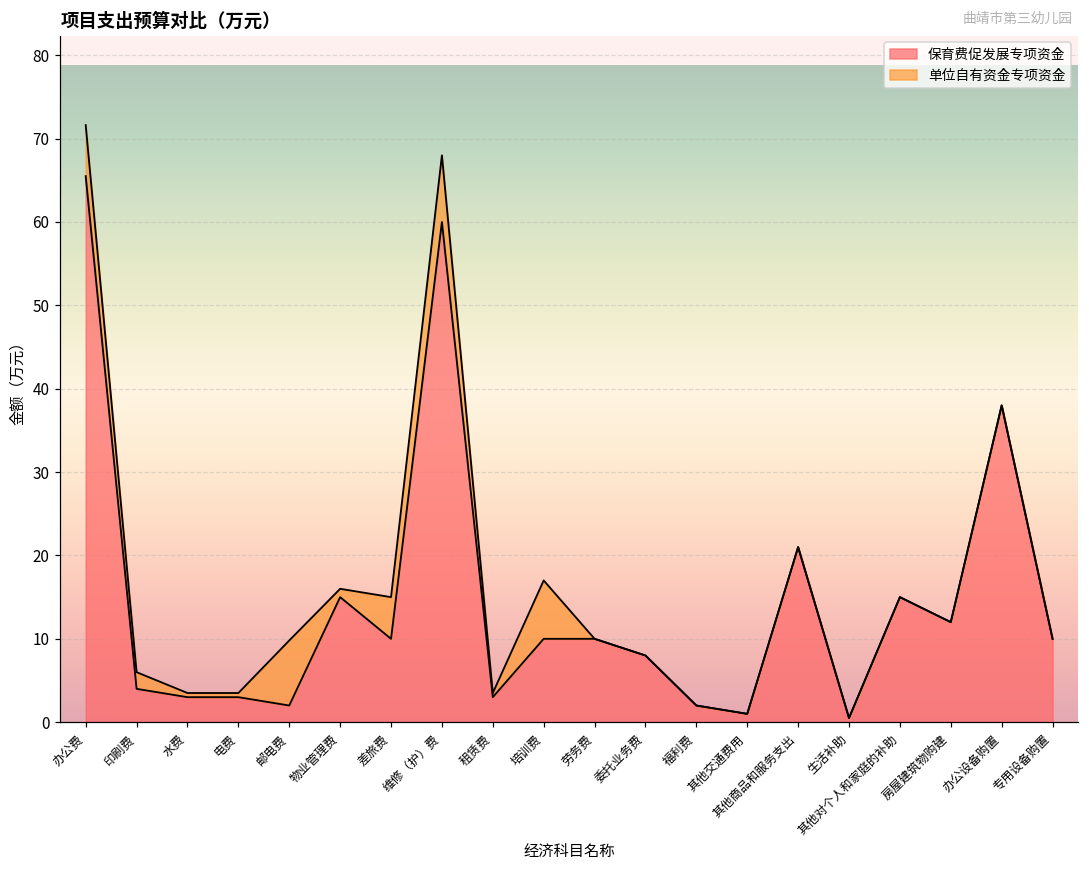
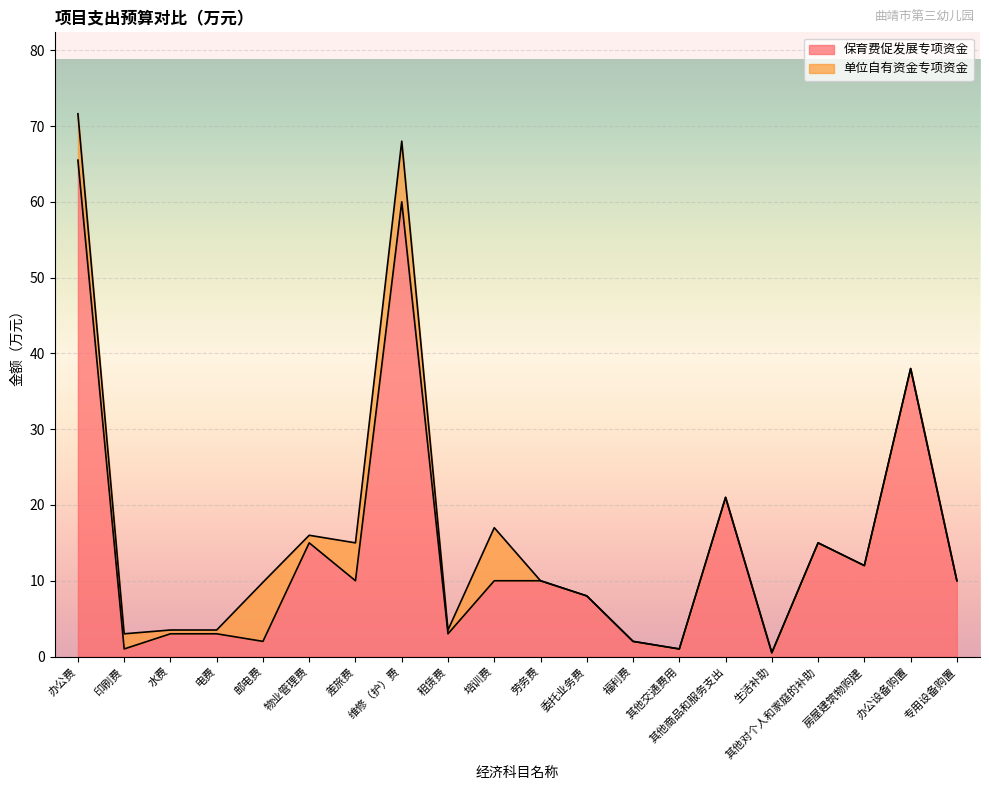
  {
    "保育费促发展专项资金": {
      "办公费": 66,
-     "印刷费": 4,
+     "印刷费": 1,
      "水费": 3,
      "电费": 3,
      "邮电费": 2,
      "物业管理费": 15,
      "差旅费": 10,
      "维修（护）费": 60,
      "租赁费": 3,
      "培训费": 10
    },
    "单位自有资金专项资金": {
      "办公费": 6,
      "印刷费": 2,
      "水费": 1,
      "电费": 1,
      "邮电费": 8,
      "物业管理费": 1,
      "差旅费": 5,
      "维修（护）费": 8,
      "租赁费": 1,
      "培训费": 7
    }
  }
